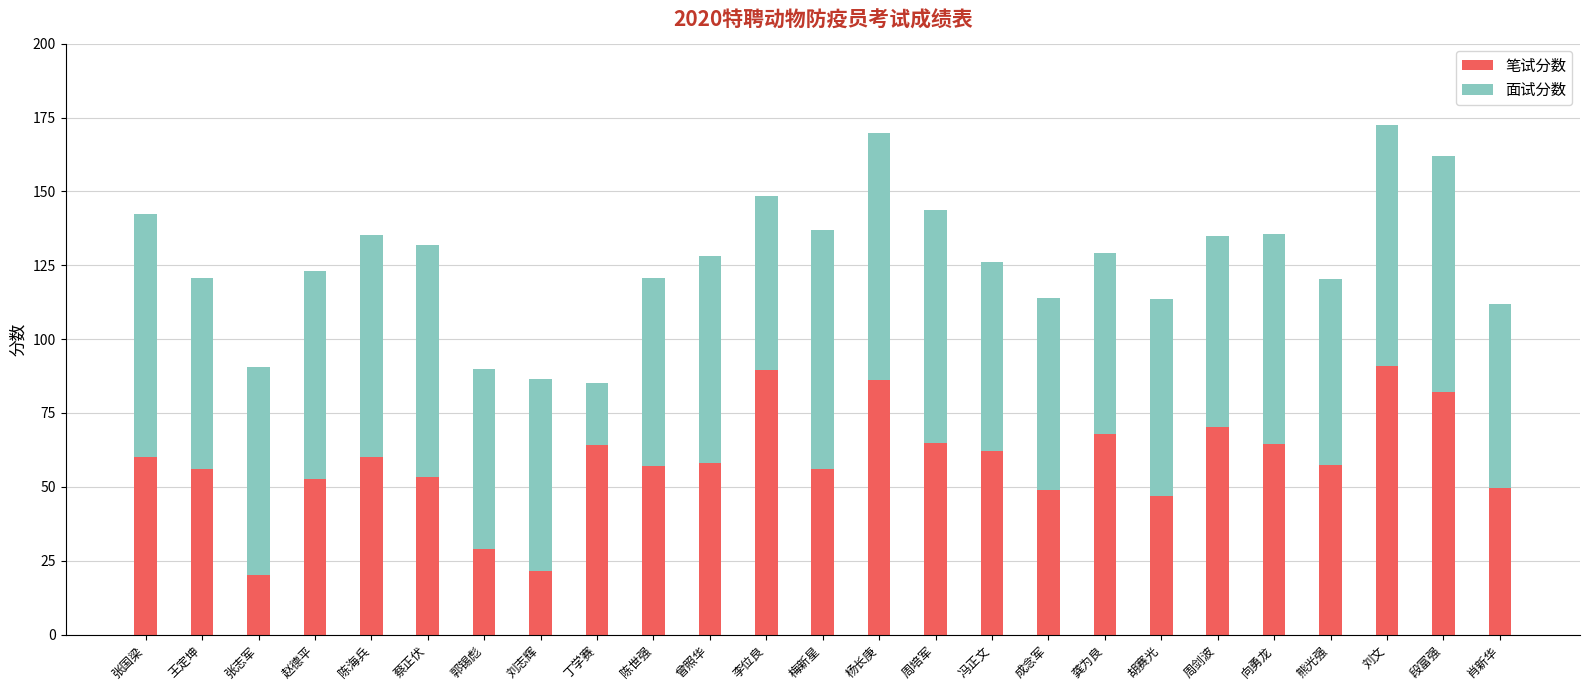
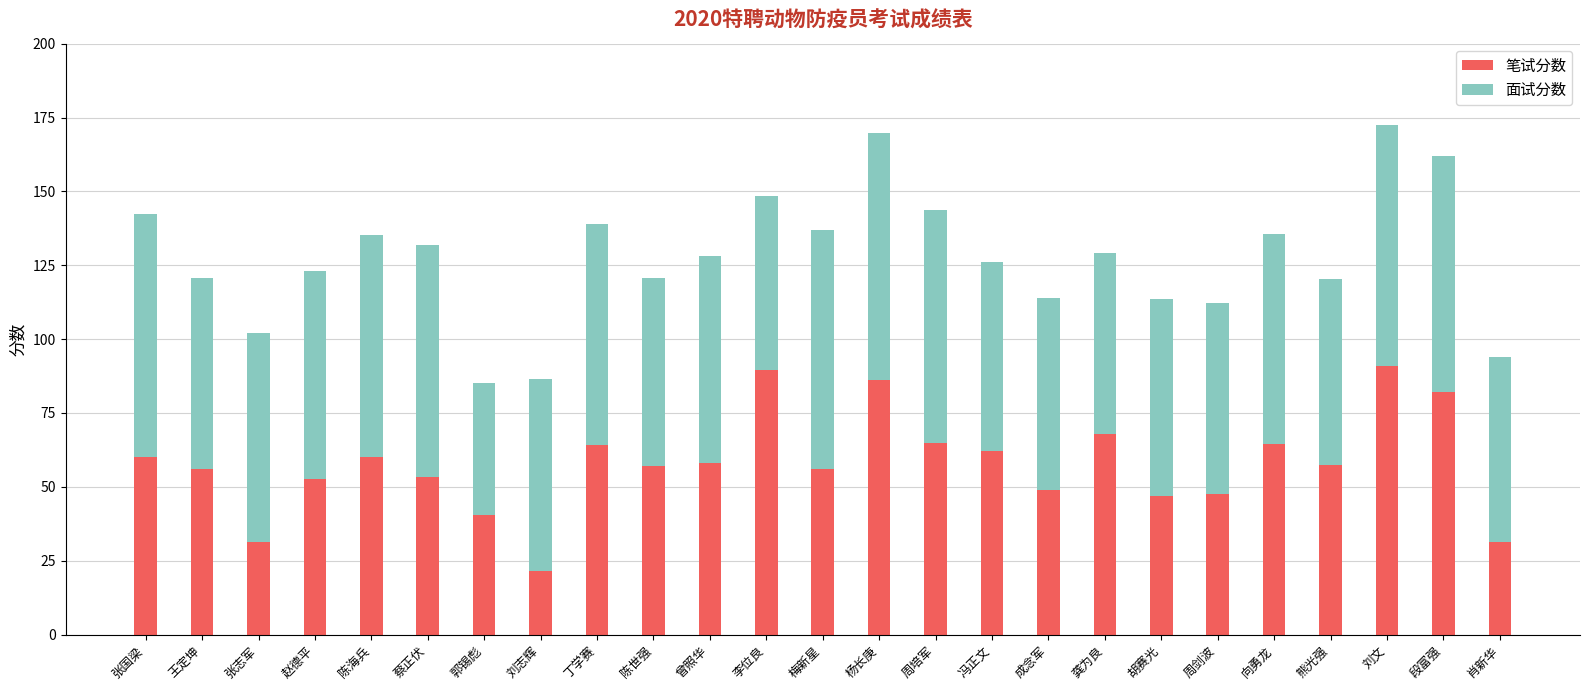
  {
    "笔试分数": {
      "张国梁": 60,
      "王定坤": 56,
-     "张志军": 20,
+     "张志军": 32,
      "赵德平": 53,
      "陈海兵": 60,
      "蔡正伏": 54,
-     "郭锡彪": 29,
+     "郭锡彪": 41,
      "刘志辉": 22,
      "丁学赛": 64,
      "陈世强": 57,
      "曾照华": 58,
      "李位良": 90,
      "梅新星": 56,
      "杨长庚": 86,
      "周培军": 65,
      "冯正文": 62,
      "成念军": 49,
      "龚为良": 68,
      "胡赛光": 47,
-     "周剑波": 70,
+     "周剑波": 48,
      "向勇龙": 65,
      "熊光强": 58,
      "刘文": 91,
      "段富强": 82,
-     "肖新华": 50
+     "肖新华": 32
    },
    "面试分数": {
      "张国梁": 82,
      "王定坤": 65,
      "张志军": 71,
      "赵德平": 71,
      "陈海兵": 75,
      "蔡正伏": 78,
-     "郭锡彪": 61,
+     "郭锡彪": 45,
      "刘志辉": 65,
-     "丁学赛": 21,
+     "丁学赛": 75,
      "陈世强": 64,
      "曾照华": 70,
      "李位良": 59,
      "梅新星": 81,
      "杨长庚": 84,
      "周培军": 79,
      "冯正文": 64,
      "成念军": 65,
      "龚为良": 61,
      "胡赛光": 67,
      "周剑波": 65,
      "向勇龙": 71,
      "熊光强": 63,
      "刘文": 82,
      "段富强": 80,
      "肖新华": 62
    }
  }
